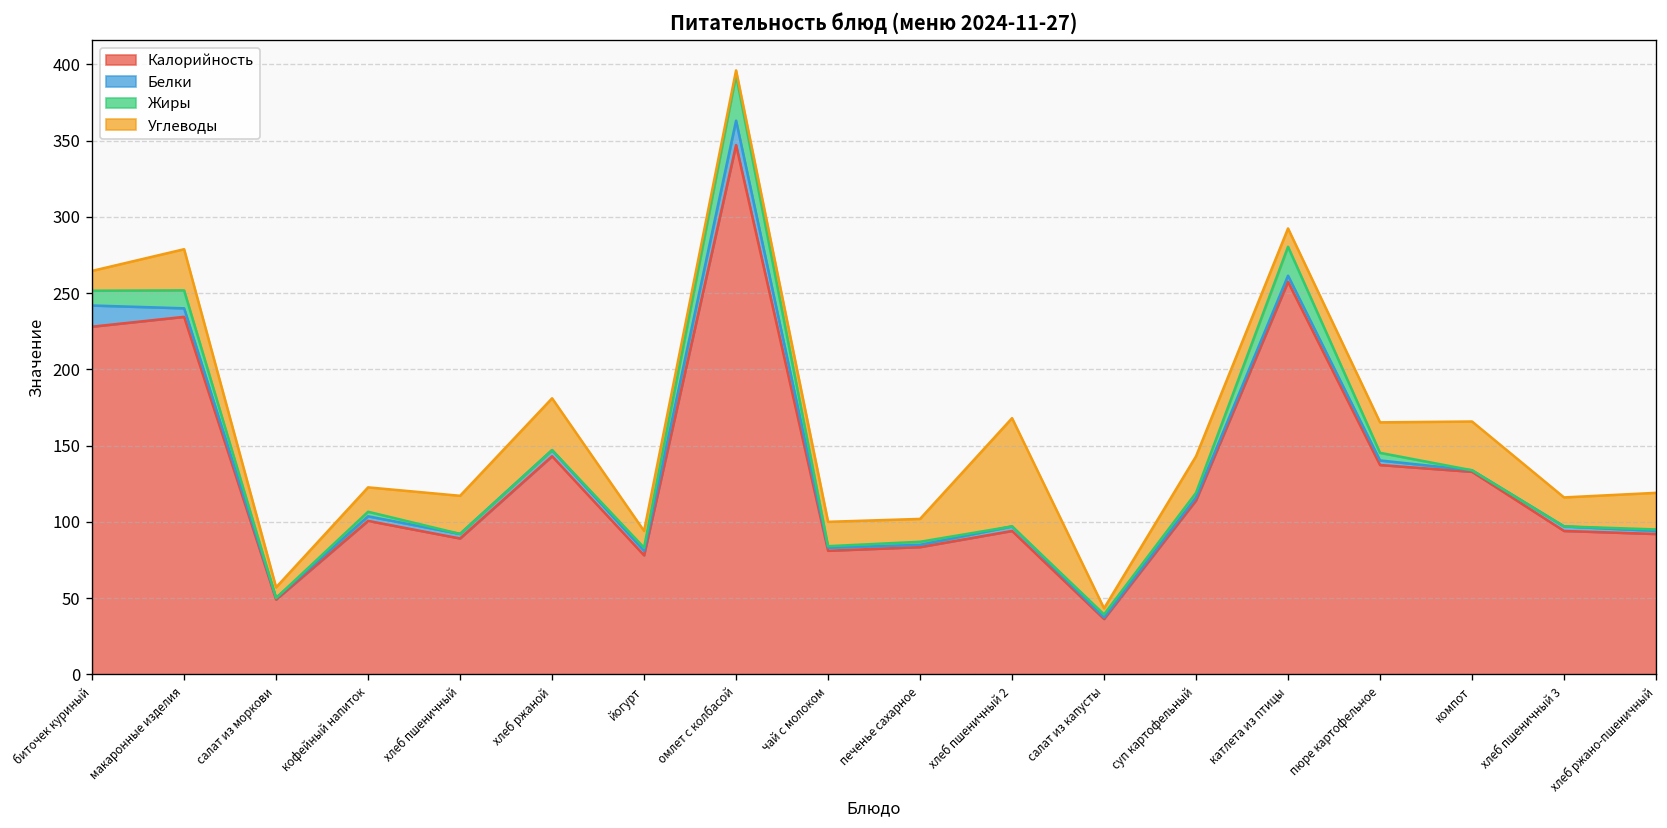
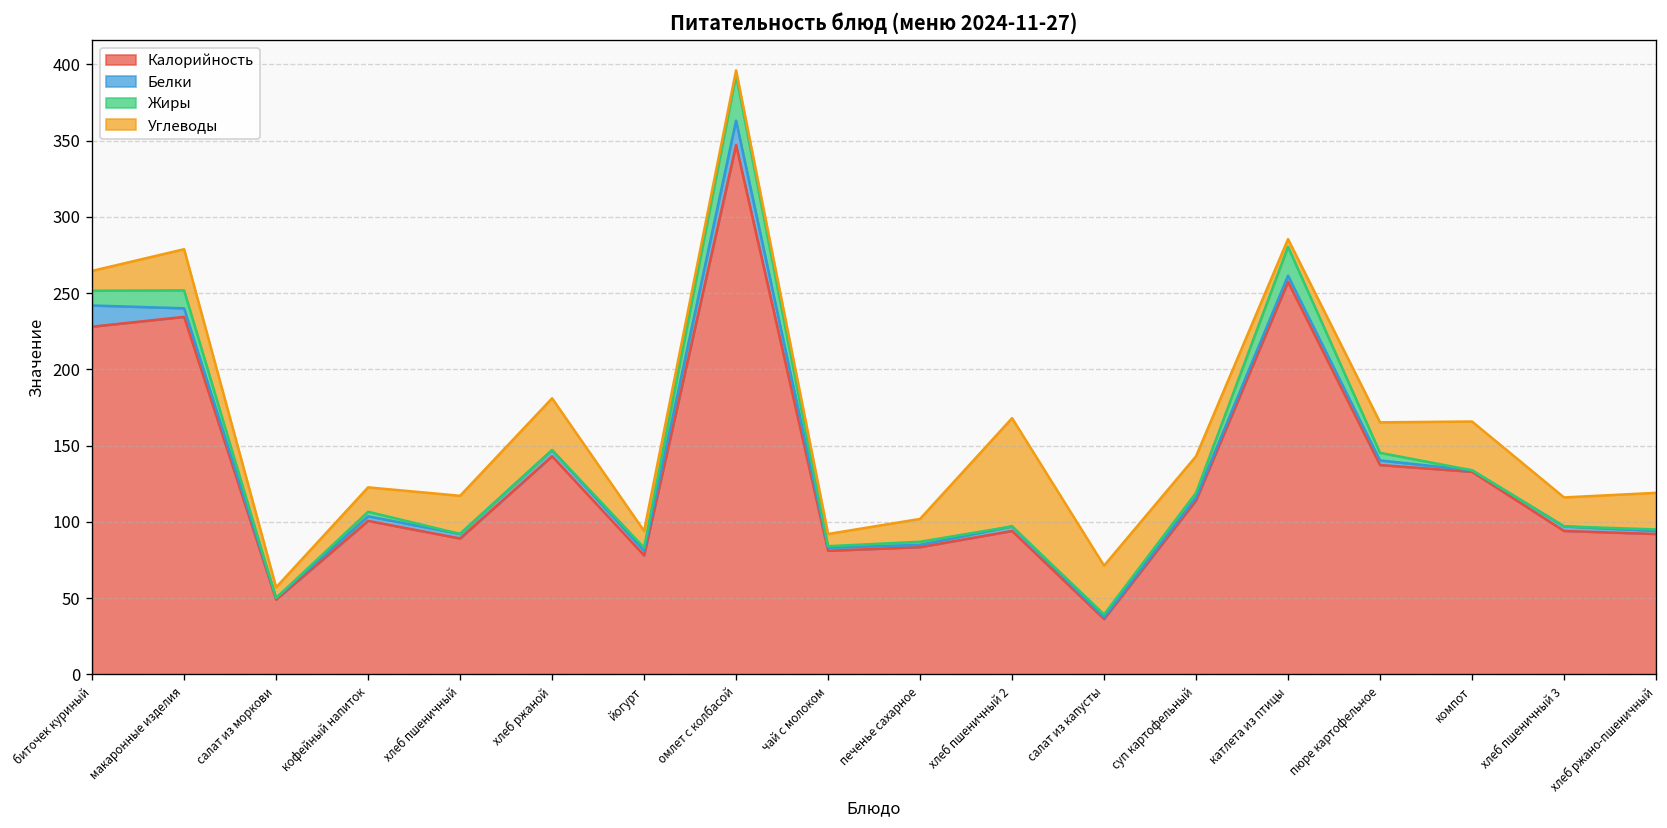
  {
    "Калорийность": {
      "биточек куриный": 228,
      "макаронные изделия": 234,
      "кофейный напиток": 101,
      "хлеб пшеничный": 89,
      "хлеб ржаной": 143,
      "йогурт": 78,
      "омлет с колбасой": 347,
      "чай с молоком": 81,
      "хлеб пшеничный 2": 94,
      "суп картофельный": 114,
      "катлета из птицы": 257,
      "пюре картофельное": 137,
      "хлеб пшеничный 3": 94
    },
    "Белки": {
      "биточек куриный": 14,
      "макаронные изделия": 6,
      "кофейный напиток": 3,
      "йогурт": 3,
      "омлет с колбасой": 16,
      "суп картофельный": 2,
      "катлета из птицы": 4,
      "пюре картофельное": 3
    },
    "Жиры": {
      "биточек куриный": 10,
      "макаронные изделия": 12,
      "кофейный напиток": 3,
      "йогурт": 2,
      "омлет с колбасой": 30,
      "салат из капусты": 2,
      "суп картофельный": 3,
      "катлета из птицы": 19,
      "пюре картофельное": 5
    },
    "Углеводы": {
      "биточек куриный": 13,
      "макаронные изделия": 27,
      "салат из моркови": 7,
      "кофейный напиток": 16,
      "хлеб пшеничный": 25,
      "хлеб ржаной": 34,
      "йогурт": 11,
      "омлет с колбасой": 3,
-     "чай с молоком": 16,
+     "чай с молоком": 8,
      "печенье сахарное": 15,
      "хлеб пшеничный 2": 71,
-     "салат из капусты": 4,
+     "салат из капусты": 32,
      "суп картофельный": 24,
-     "катлета из птицы": 12,
+     "катлета из птицы": 5,
      "пюре картофельное": 20,
      "компот": 32,
      "хлеб пшеничный 3": 19,
      "хлеб ржано-пшеничный": 24
    }
  }
